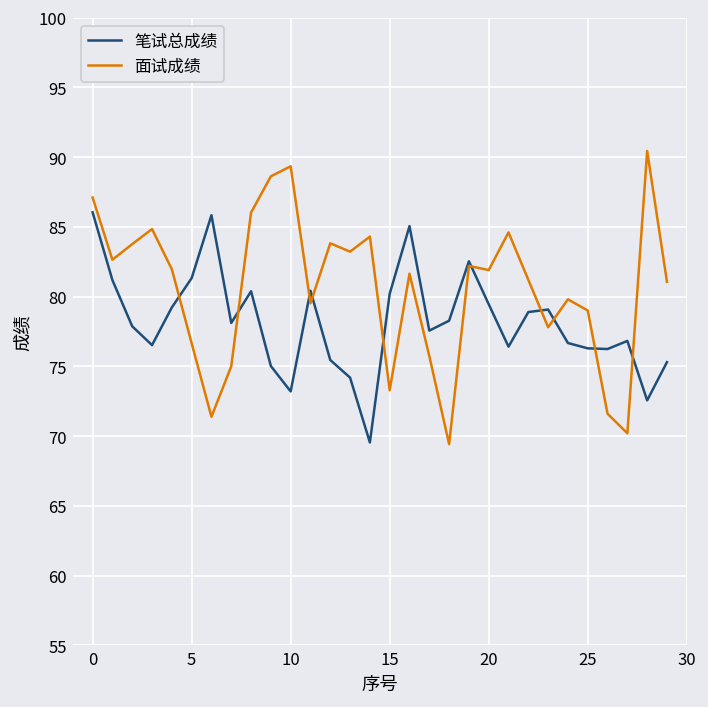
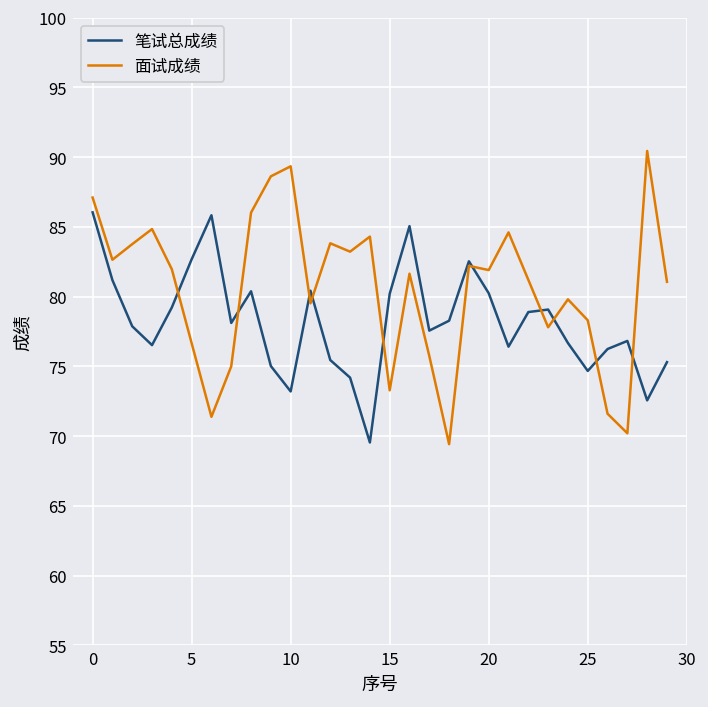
  {
    "笔试总成绩": {
      "0": 86.0,
-     "5": 81.3,
+     "5": 82.7,
      "10": 73.2,
      "15": 80.2,
-     "20": 79.5,
-     "25": 76.3
+     "20": 80.2,
+     "25": 74.7
    },
    "面试成绩": {
      "0": 87.1,
      "5": 76.7,
      "10": 89.3,
      "15": 73.3,
      "20": 81.9,
-     "25": 79.0
+     "25": 78.3
    }
  }
